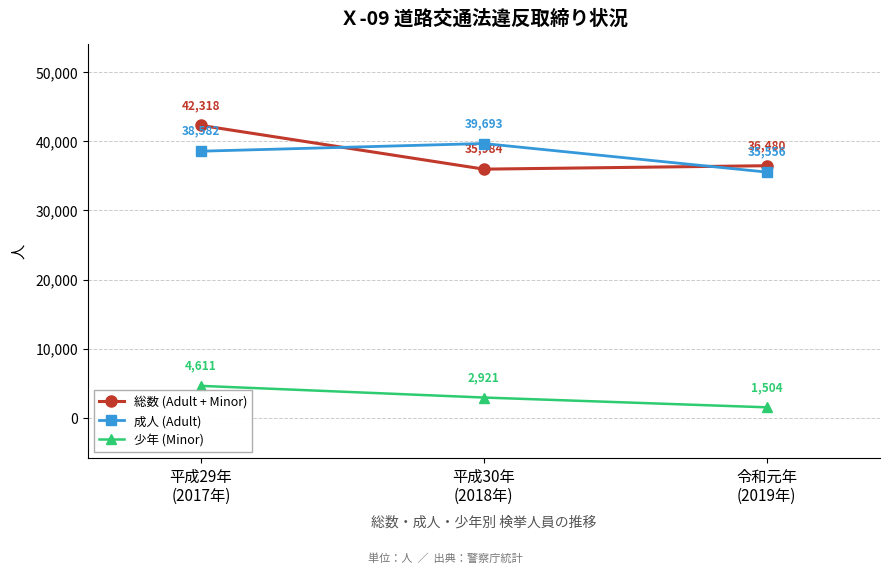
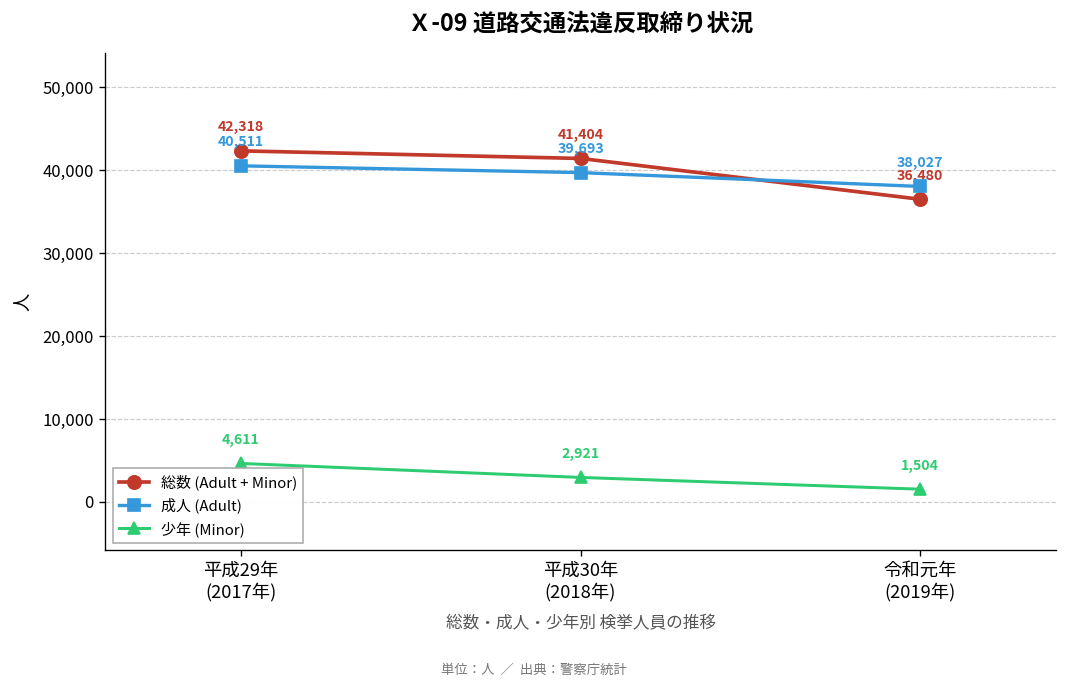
  {
    "総数 (Adult + Minor)": {
      "平成29年 (2017年)": "42,318",
-     "平成30年 (2018年)": "35,984"
+     "平成30年 (2018年)": "41,404"
    },
    "成人 (Adult)": {
-     "平成29年 (2017年)": "38,582",
+     "平成29年 (2017年)": "40,511",
      "平成30年 (2018年)": "39,693",
-     "令和元年 (2019年)": "35,556"
+     "令和元年 (2019年)": "38,027"
    },
    "少年 (Minor)": {
      "平成29年 (2017年)": "4,611",
      "平成30年 (2018年)": "2,921",
      "令和元年 (2019年)": "1,504"
    }
  }
